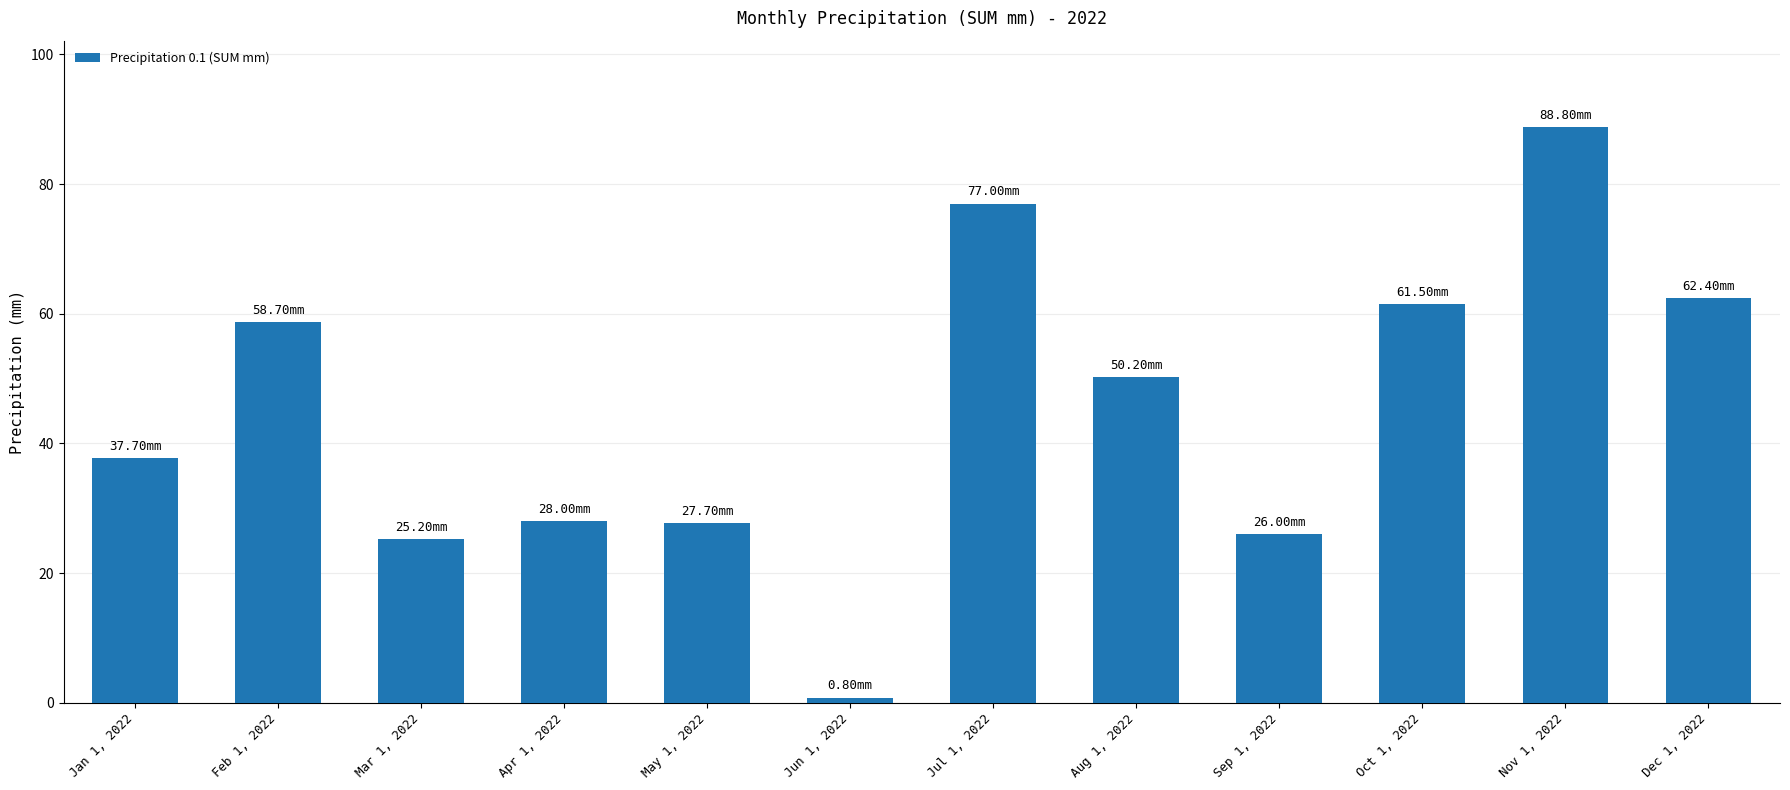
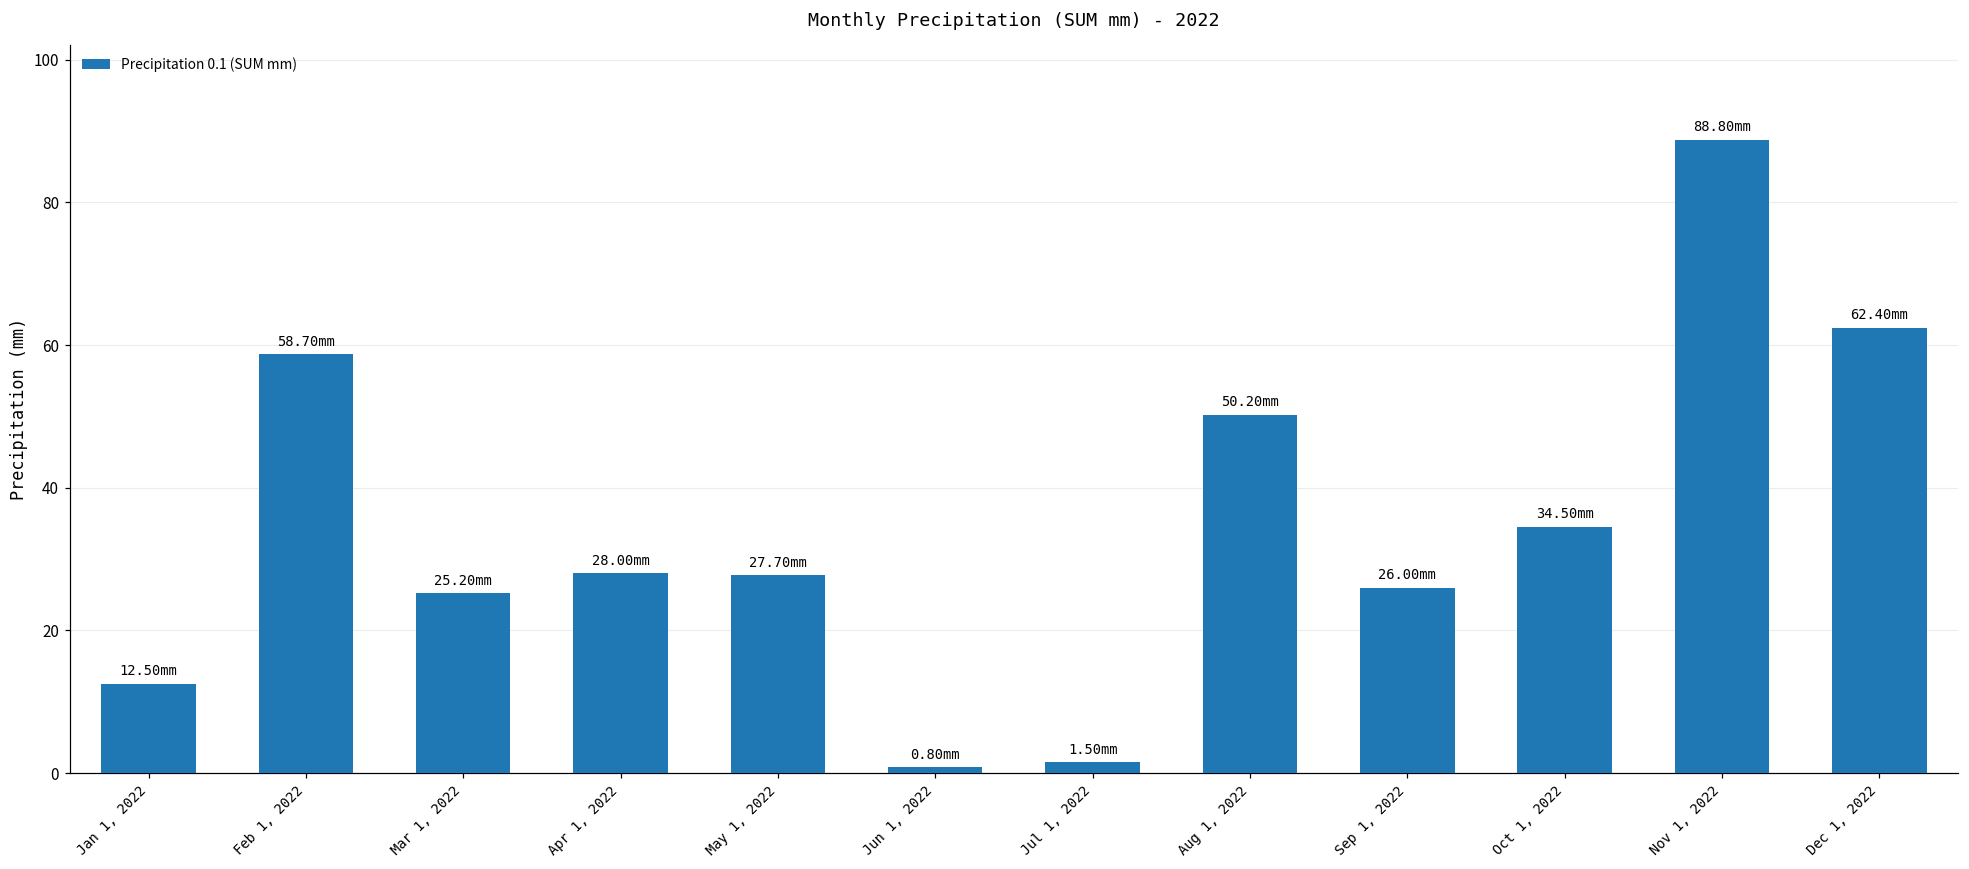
  {
-   "Jan 1, 2022": 37.70,
+   "Jan 1, 2022": 12.50,
    "Feb 1, 2022": 58.70,
    "Mar 1, 2022": 25.20,
    "Apr 1, 2022": 28.00,
    "May 1, 2022": 27.70,
    "Jun 1, 2022": 0.80,
-   "Jul 1, 2022": 77.00,
+   "Jul 1, 2022": 1.50,
    "Aug 1, 2022": 50.20,
    "Sep 1, 2022": 26.00,
-   "Oct 1, 2022": 61.50,
+   "Oct 1, 2022": 34.50,
    "Nov 1, 2022": 88.80,
    "Dec 1, 2022": 62.40
  }
